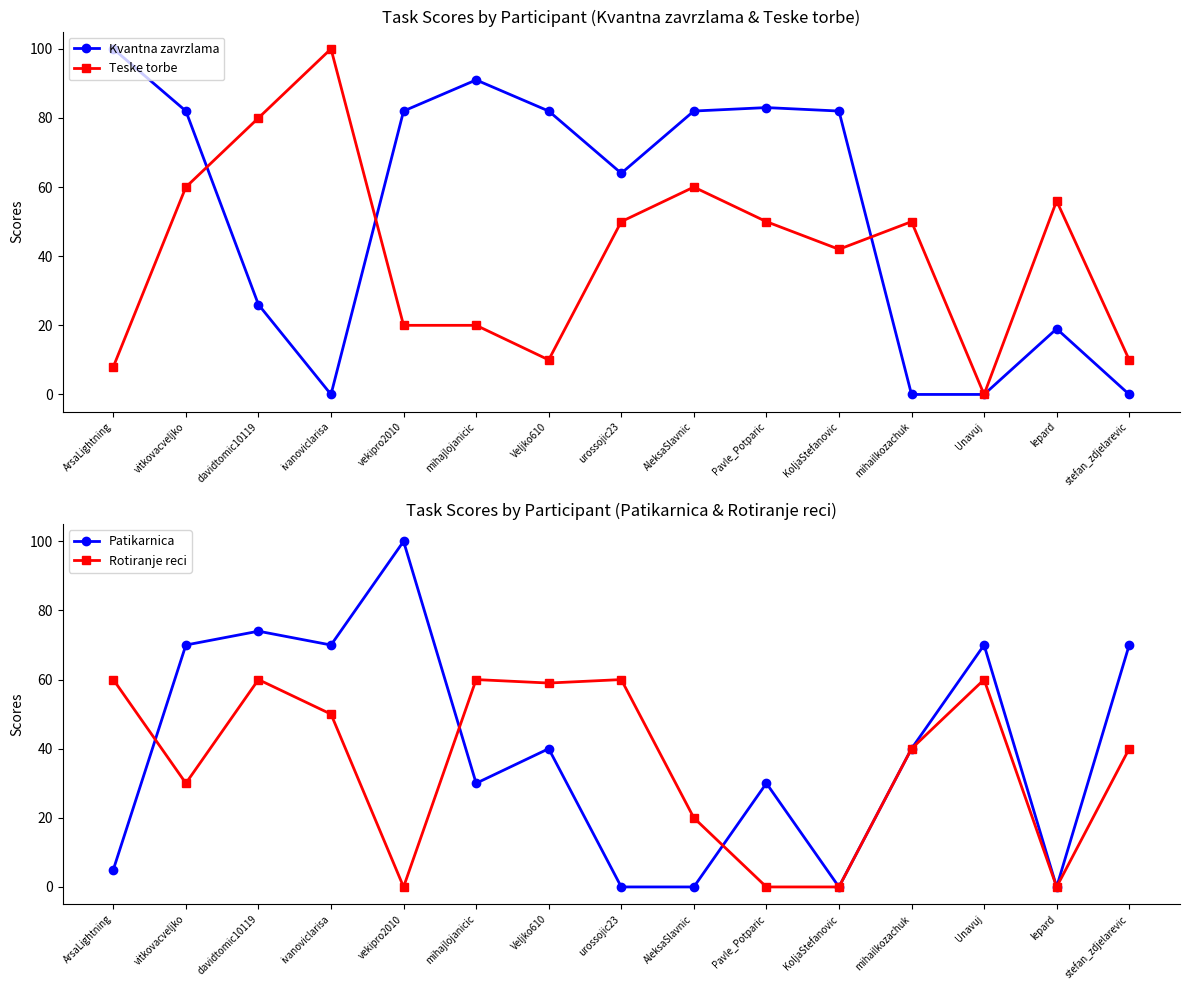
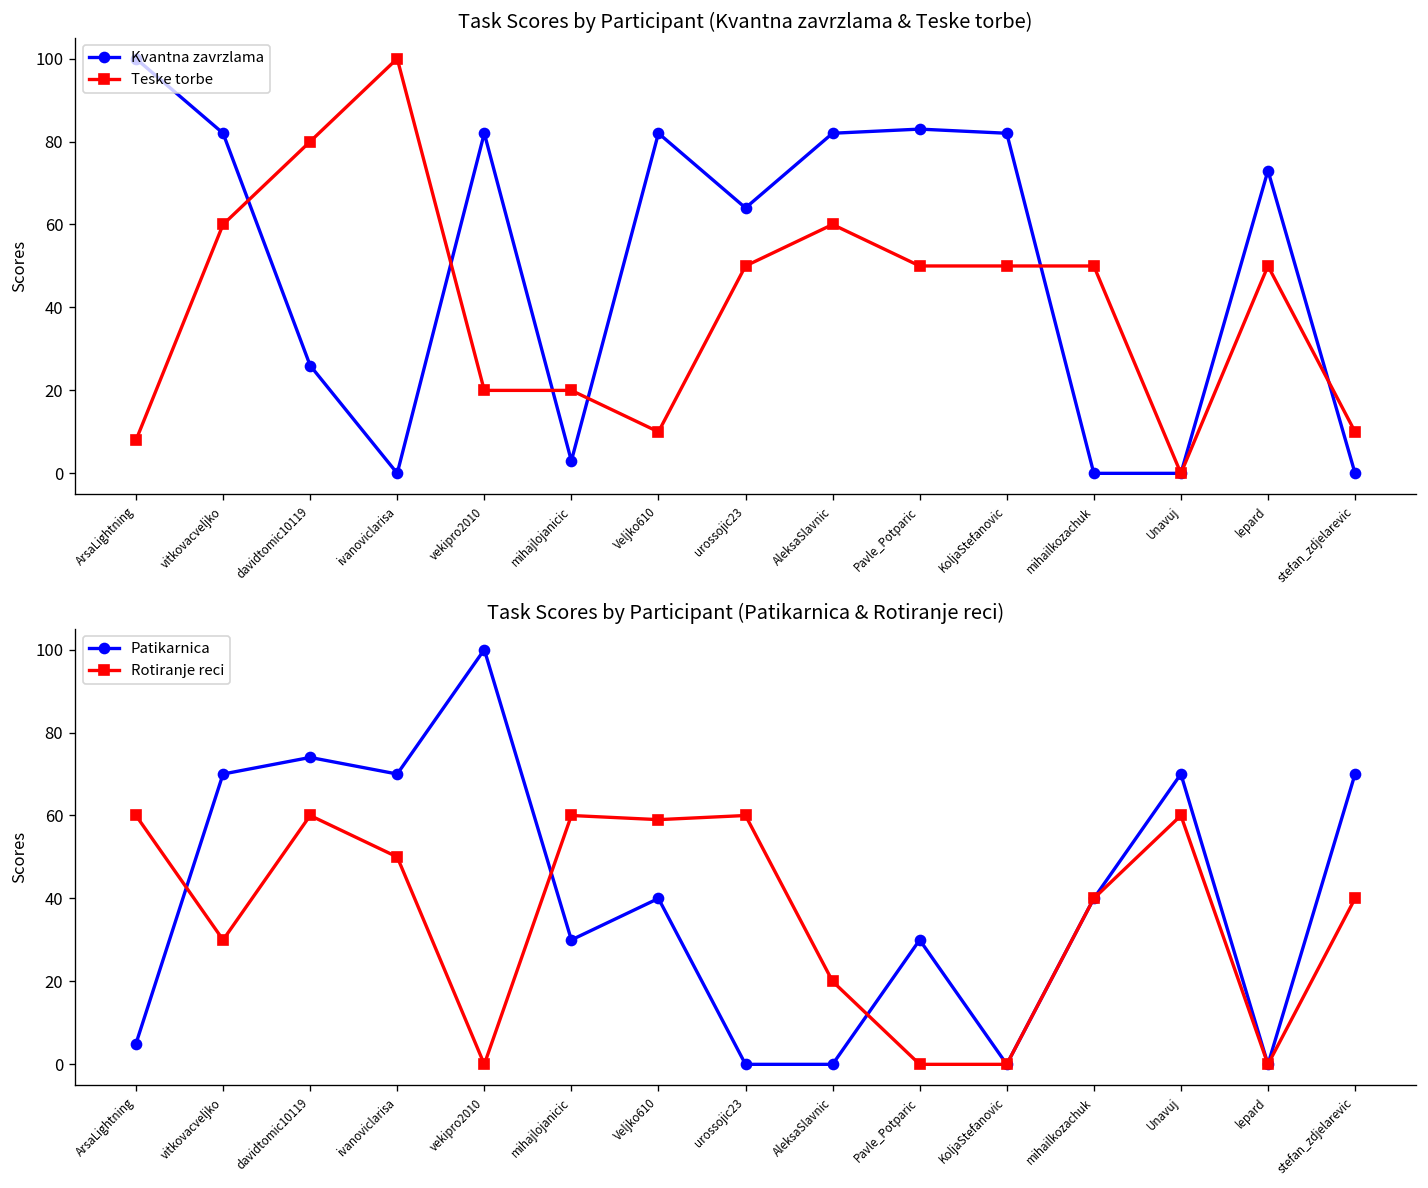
  {
    "Task Scores by Participant (Kvantna zavrzlama & Teske torbe)": {
      "Kvantna zavrzlama": {
        "vitkovacveljko": 82,
        "davidtomic10119": 26,
        "ivanoviclarisa": 0,
        "vekipro2010": 82,
-       "mihajlojanicic": 91,
+       "mihajlojanicic": 3,
        "Veljko610": 82,
        "urossojic23": 64,
        "AleksaSlavnic": 82,
        "Pavle_Potparic": 83,
        "KoljaStefanovic": 82,
        "mihailkozachuk": 0,
-       "lepard": 19,
+       "lepard": 73,
        "stefan_zdjelarevic": 0
      },
      "Teske torbe": {
        "ArsaLightning": 8,
        "vitkovacveljko": 60,
        "davidtomic10119": 80,
        "ivanoviclarisa": 100,
        "vekipro2010": 20,
        "mihajlojanicic": 20,
        "Veljko610": 10,
        "urossojic23": 50,
        "AleksaSlavnic": 60,
        "Pavle_Potparic": 50,
-       "KoljaStefanovic": 42,
+       "KoljaStefanovic": 50,
        "mihailkozachuk": 50,
-       "lepard": 56,
+       "lepard": 50,
        "stefan_zdjelarevic": 10
      }
    },
    "Task Scores by Participant (Patikarnica & Rotiranje reci)": {
      "Patikarnica": {
        "ArsaLightning": 5,
        "vitkovacveljko": 70,
        "davidtomic10119": 74,
        "ivanoviclarisa": 70,
        "vekipro2010": 100,
        "mihajlojanicic": 30,
        "Veljko610": 40,
        "urossojic23": 0,
        "AleksaSlavnic": 0,
        "Pavle_Potparic": 30,
        "Unavuj": 70,
        "stefan_zdjelarevic": 70
      },
      "Rotiranje reci": {
        "ArsaLightning": 60,
        "vitkovacveljko": 30,
        "davidtomic10119": 60,
        "ivanoviclarisa": 50,
        "vekipro2010": 0,
        "mihajlojanicic": 60,
        "Veljko610": 59,
        "urossojic23": 60,
        "AleksaSlavnic": 20,
        "Pavle_Potparic": 0,
        "Unavuj": 60,
        "stefan_zdjelarevic": 40
      }
    }
  }
